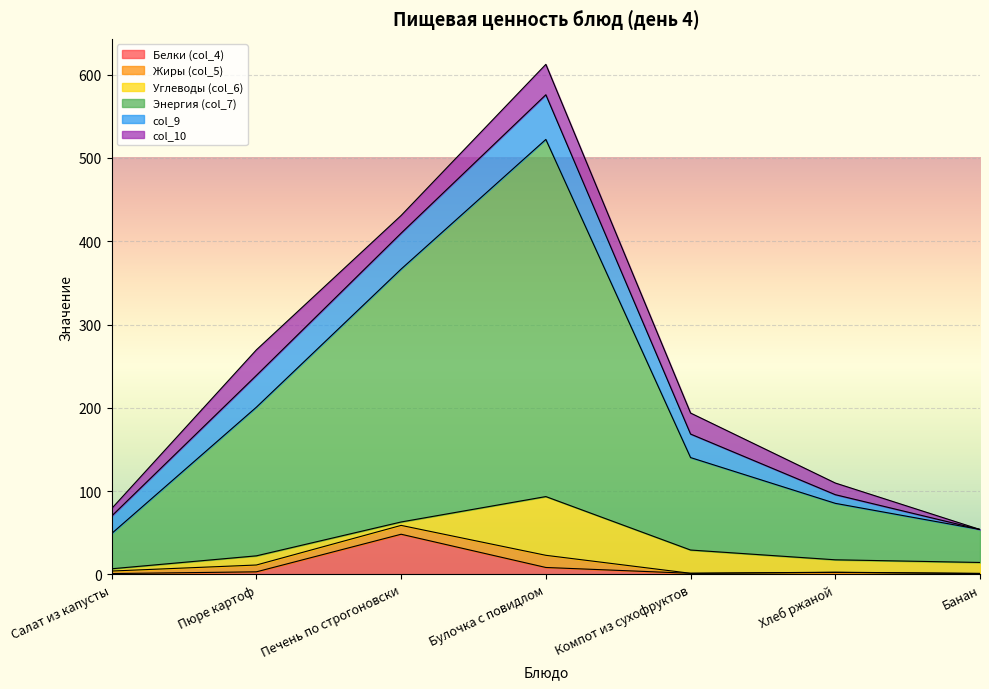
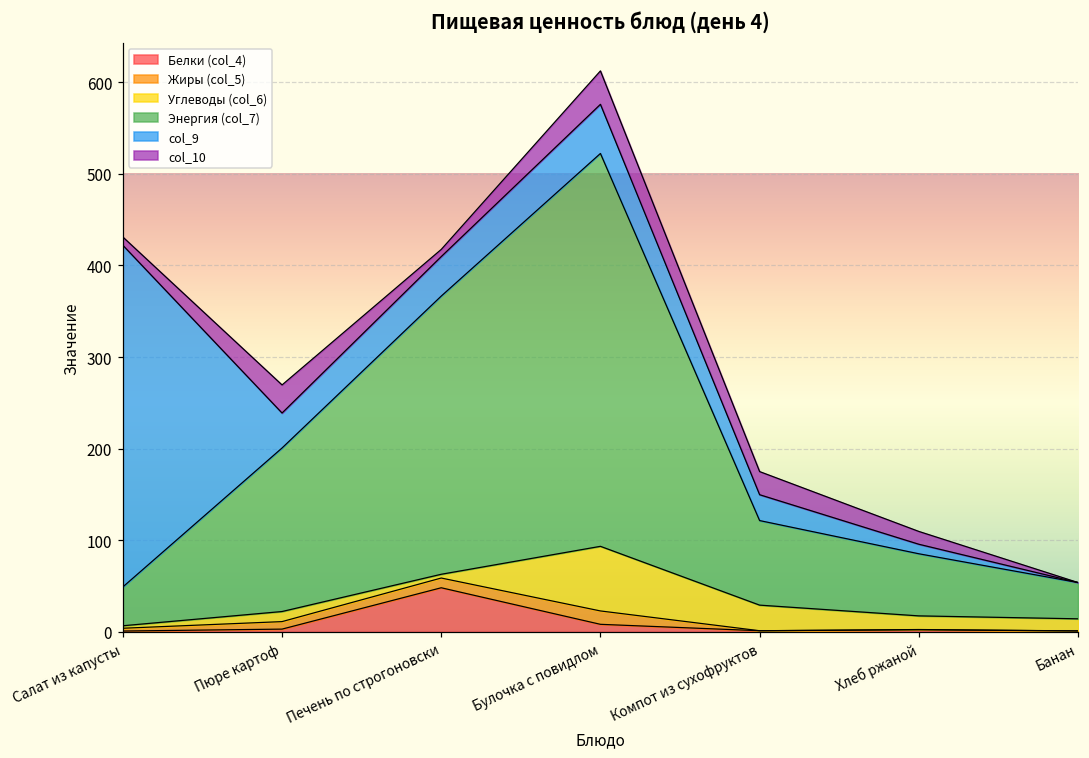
  {
    "Белки (col_4)": {
      "Салат из капусты": 0,
      "Пюре картоф": 0,
      "Печень по строгоновски": 50,
      "Булочка с повидлом": 10
    },
    "Жиры (col_5)": {
      "Пюре картоф": 10,
      "Печень по строгоновски": 10,
      "Булочка с повидлом": 10
    },
    "Углеводы (col_6)": {
      "Пюре картоф": 10,
      "Печень по строгоновски": 0,
      "Булочка с повидлом": 70,
      "Компот из сухофруктов": 30,
      "Хлеб ржаной": 10,
      "Банан": 10
    },
    "Энергия (col_7)": {
      "Салат из капусты": 40,
      "Пюре картоф": 180,
      "Печень по строгоновски": 300,
      "Булочка с повидлом": 430,
-     "Компот из сухофруктов": 110,
+     "Компот из сухофруктов": 90,
      "Хлеб ржаной": 70
    },
    "col_9": {
-     "Салат из капусты": 20,
+     "Салат из капусты": 370,
      "Пюре картоф": 40,
      "Печень по строгоновски": 40,
      "Булочка с повидлом": 50,
      "Компот из сухофруктов": 30,
      "Хлеб ржаной": 10
    },
    "col_10": {
      "Салат из капусты": 10,
      "Пюре картоф": 30,
-     "Печень по строгоновски": 20,
+     "Печень по строгоновски": 10,
      "Булочка с повидлом": 40,
      "Компот из сухофруктов": 30,
      "Хлеб ржаной": 10
    }
  }
